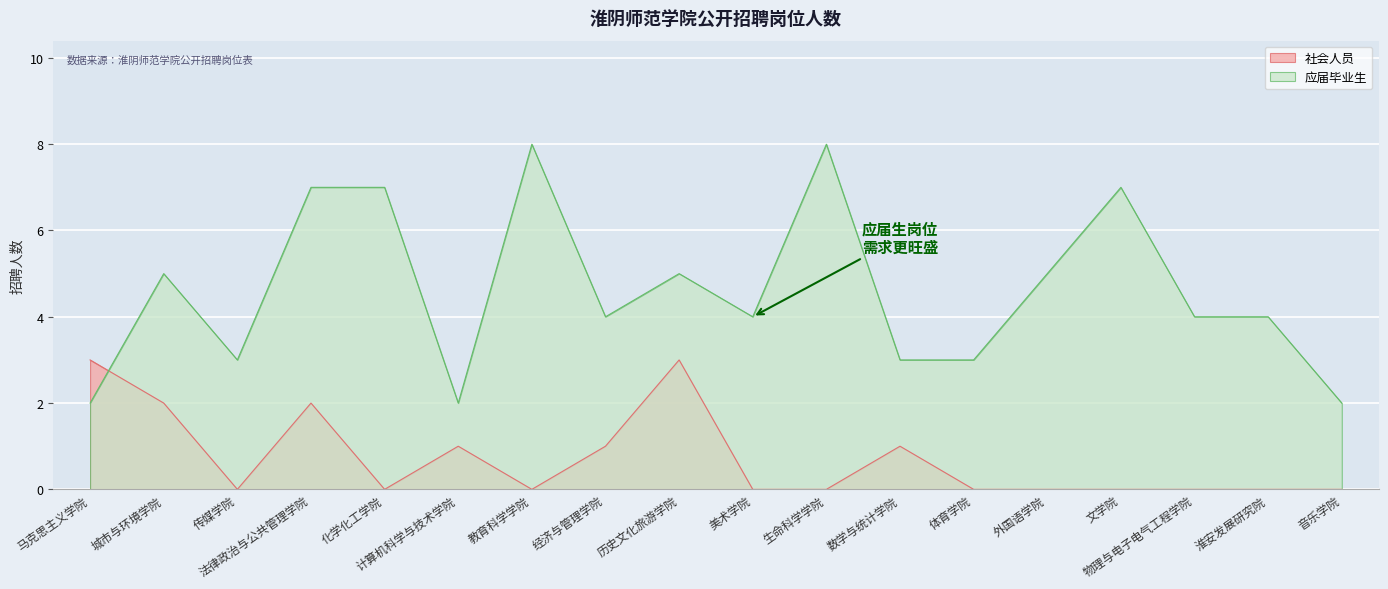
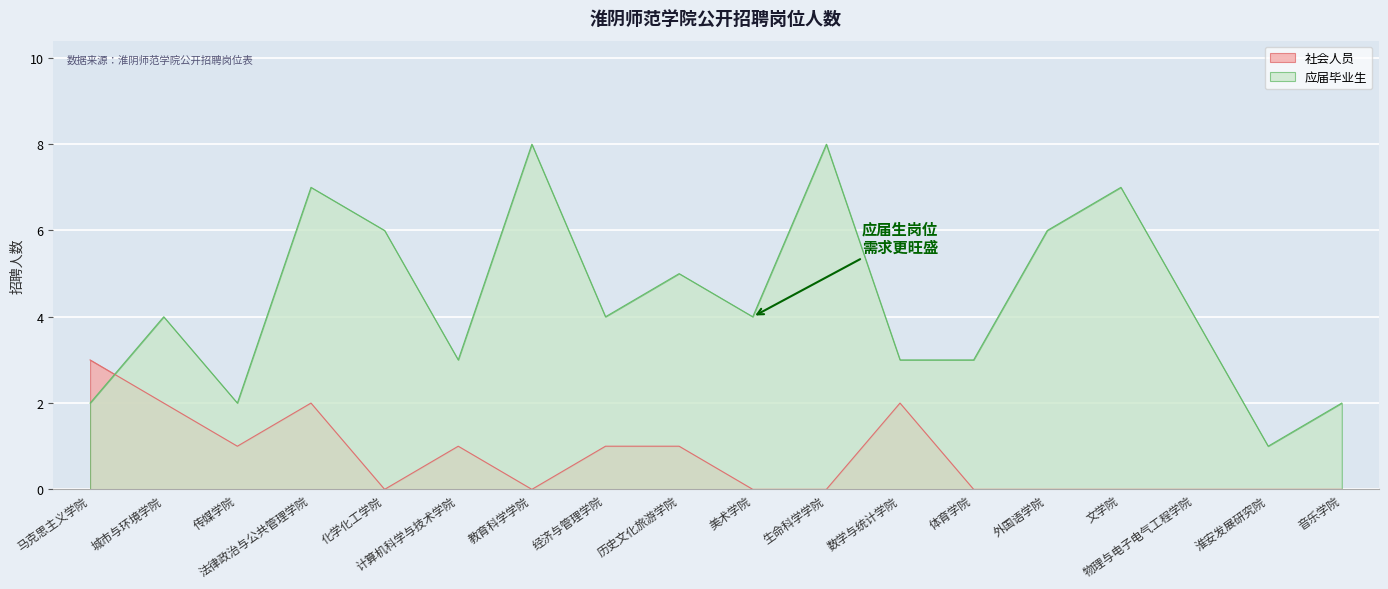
  {
    "社会人员": {
      "马克思主义学院": 3,
      "城市与环境学院": 2,
-     "传媒学院": 0,
+     "传媒学院": 1,
      "法律政治与公共管理学院": 2,
      "化学化工学院": 0,
      "计算机科学与技术学院": 1,
      "教育科学学院": 0,
      "经济与管理学院": 1,
-     "历史文化旅游学院": 3,
+     "历史文化旅游学院": 1,
      "美术学院": 0,
      "生命科学学院": 0,
-     "数学与统计学院": 1,
+     "数学与统计学院": 2,
      "体育学院": 0,
      "外国语学院": 0,
      "文学院": 0,
      "物理与电子电气工程学院": 0,
      "淮安发展研究院": 0,
      "音乐学院": 0
    },
    "应届毕业生": {
      "马克思主义学院": 2,
-     "城市与环境学院": 5,
-     "传媒学院": 3,
+     "城市与环境学院": 4,
+     "传媒学院": 2,
      "法律政治与公共管理学院": 7,
-     "化学化工学院": 7,
-     "计算机科学与技术学院": 2,
+     "化学化工学院": 6,
+     "计算机科学与技术学院": 3,
      "教育科学学院": 8,
      "经济与管理学院": 4,
      "历史文化旅游学院": 5,
      "美术学院": 4,
      "生命科学学院": 8,
      "数学与统计学院": 3,
      "体育学院": 3,
-     "外国语学院": 5,
+     "外国语学院": 6,
      "文学院": 7,
      "物理与电子电气工程学院": 4,
-     "淮安发展研究院": 4,
+     "淮安发展研究院": 1,
      "音乐学院": 2
    }
  }
